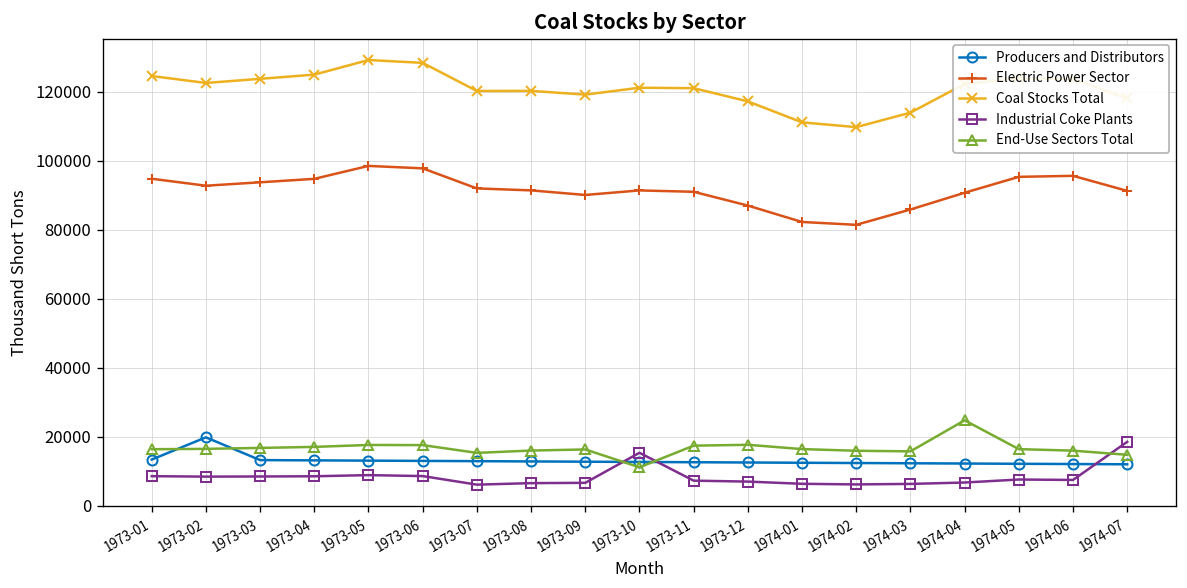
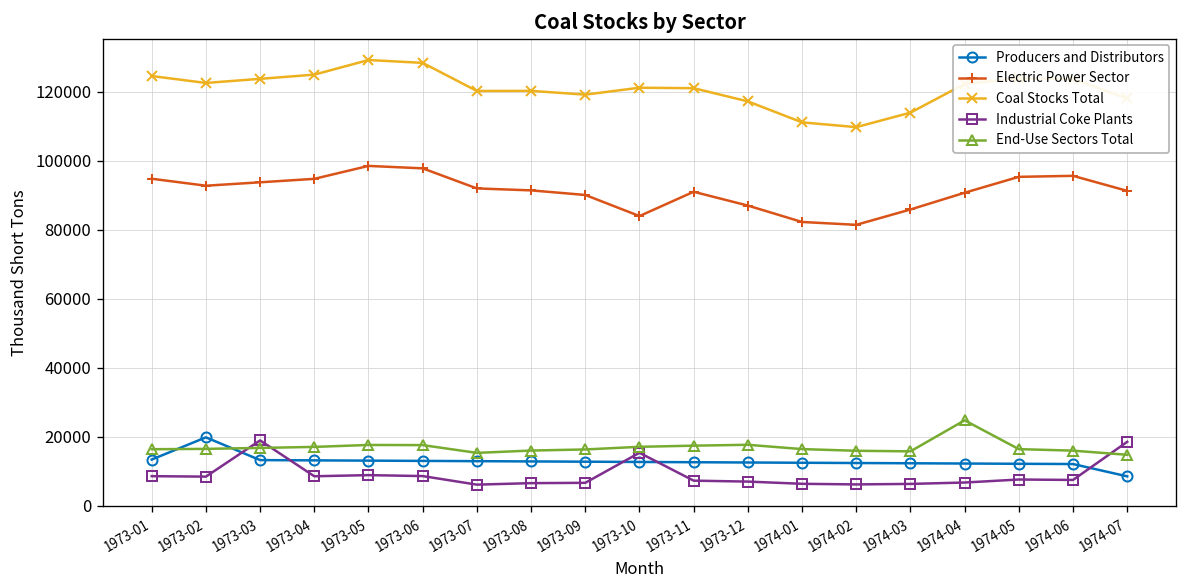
  {
    "Producers and Distributors": {
      "1973-01": 13000,
      "1973-02": 20000,
      "1973-03": 13000,
      "1973-04": 13000,
      "1973-05": 13000,
      "1973-06": 13000,
      "1973-07": 13000,
      "1973-08": 13000,
      "1973-09": 13000,
      "1973-10": 13000,
      "1973-11": 13000,
      "1973-12": 13000,
      "1974-01": 12000,
      "1974-02": 12000,
      "1974-03": 12000,
      "1974-04": 12000,
      "1974-05": 12000,
      "1974-06": 12000,
-     "1974-07": 12000
+     "1974-07": 9000
    },
    "Electric Power Sector": {
      "1973-01": 95000,
      "1973-02": 93000,
      "1973-03": 94000,
      "1973-04": 95000,
      "1973-05": 98000,
      "1973-06": 98000,
      "1973-07": 92000,
      "1973-08": 91000,
      "1973-09": 90000,
-     "1973-10": 91000,
+     "1973-10": 84000,
      "1973-11": 91000,
      "1973-12": 87000,
      "1974-01": 82000,
      "1974-02": 81000,
      "1974-03": 86000,
      "1974-04": 91000,
      "1974-05": 95000,
      "1974-06": 96000,
      "1974-07": 91000
    },
    "Coal Stocks Total": {
      "1973-01": 124000,
      "1973-02": 122000,
      "1973-03": 124000,
      "1973-04": 125000,
      "1973-05": 129000,
      "1973-06": 128000,
      "1973-07": 120000,
      "1973-08": 120000,
      "1973-09": 119000,
      "1973-10": 121000,
      "1973-11": 121000,
      "1973-12": 117000,
      "1974-01": 111000,
      "1974-02": 110000,
      "1974-03": 114000
    },
    "Industrial Coke Plants": {
      "1973-01": 9000,
      "1973-02": 8000,
-     "1973-03": 8000,
+     "1973-03": 19000,
      "1973-04": 9000,
      "1973-05": 9000,
      "1973-06": 9000,
      "1973-07": 6000,
      "1973-08": 7000,
      "1973-09": 7000,
      "1973-10": 15000,
      "1973-11": 7000,
      "1973-12": 7000,
      "1974-01": 6000,
      "1974-02": 6000,
      "1974-03": 6000,
      "1974-04": 7000,
      "1974-05": 8000,
      "1974-06": 7000,
      "1974-07": 19000
    },
    "End-Use Sectors Total": {
      "1973-01": 16000,
      "1973-02": 16000,
      "1973-03": 17000,
      "1973-04": 17000,
      "1973-05": 18000,
      "1973-06": 18000,
      "1973-07": 15000,
      "1973-08": 16000,
      "1973-09": 16000,
-     "1973-10": 11000,
+     "1973-10": 17000,
      "1973-11": 17000,
      "1973-12": 18000,
      "1974-01": 16000,
      "1974-02": 16000,
      "1974-03": 16000,
      "1974-04": 25000,
      "1974-05": 16000,
      "1974-06": 16000,
      "1974-07": 15000
    }
  }
